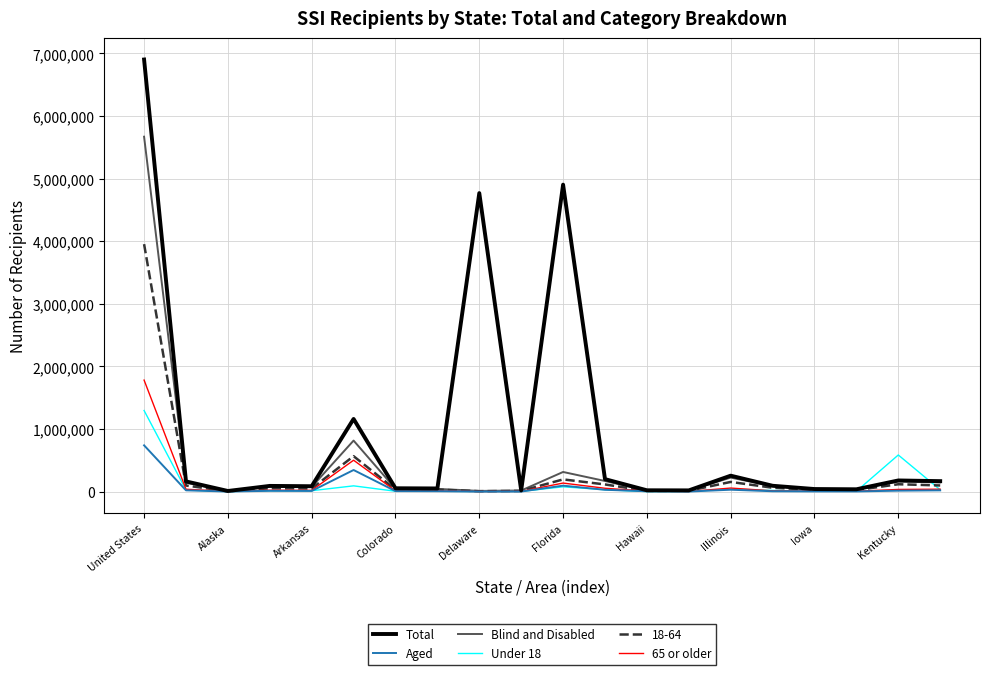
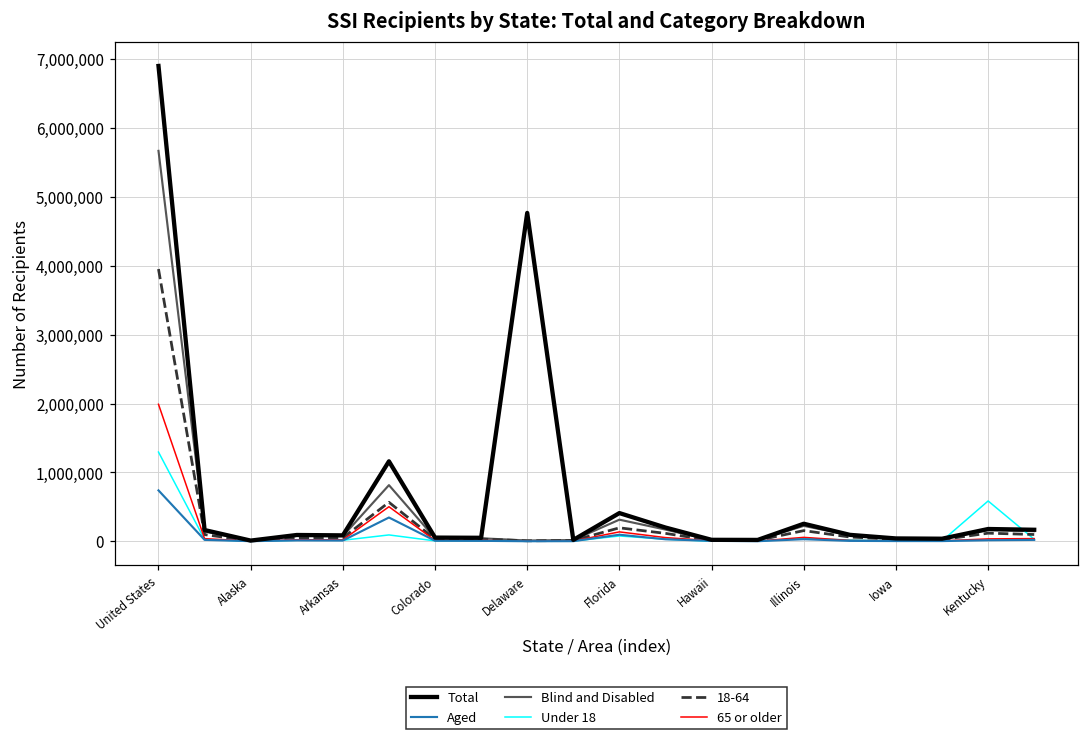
  {
    "Total": {
      "United States": "6,900,000",
      "Delaware": "4,800,000",
-     "Florida": "4,900,000"
+     "Florida": "400,000"
    },
    "Aged": {
      "United States": "700,000"
    },
    "Under 18": {
      "United States": "1,300,000",
      "Kentucky": "600,000"
    },
    "65 or older": {
-     "United States": "1,800,000"
+     "United States": "2,000,000"
    }
  }
